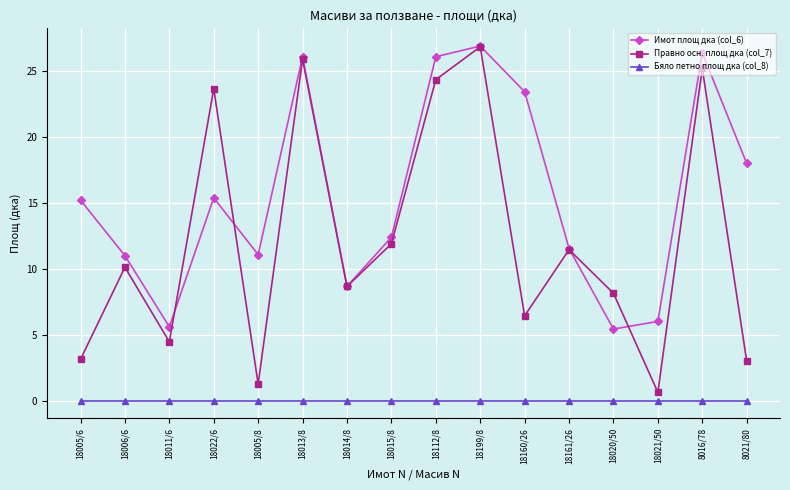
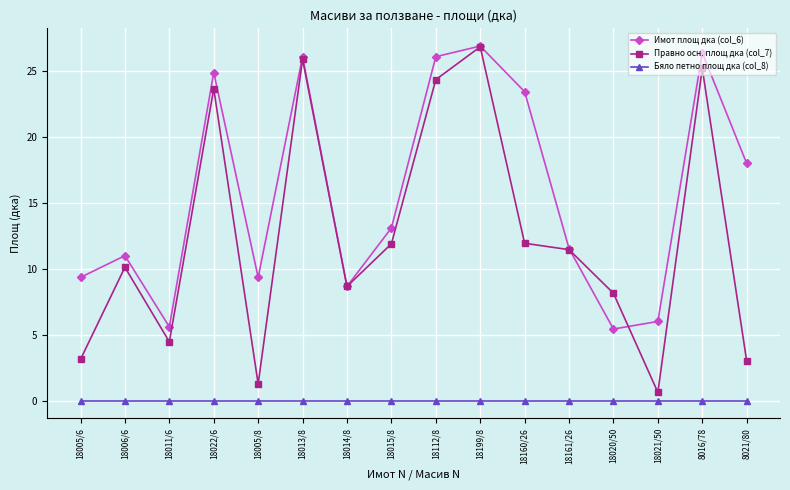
  {
    "Имот площ дка (col_6)": {
-     "18005/6": 15.2,
+     "18005/6": 9.4,
      "18006/6": 11.0,
      "18011/6": 5.6,
-     "18022/6": 15.4,
-     "18005/8": 11.1,
-     "18015/8": 12.4,
+     "18022/6": 24.9,
+     "18005/8": 9.4,
+     "18015/8": 13.1,
      "18112/8": 26.1,
      "18160/26": 23.4,
      "18020/50": 5.4,
      "18021/50": 6.0,
      "8021/80": 18.0
    },
    "Правно осн. площ дка (col_7)": {
      "18005/6": 3.1,
      "18006/6": 10.1,
      "18011/6": 4.5,
      "18022/6": 23.7,
      "18005/8": 1.3,
      "18015/8": 11.9,
      "18112/8": 24.4,
-     "18160/26": 6.4,
+     "18160/26": 11.9,
      "18020/50": 8.1,
      "18021/50": 0.6,
      "8021/80": 3.0
    },
    "Бяло петно площ дка (col_8)": {
      "18005/6": 0.0,
      "18006/6": 0.0,
      "18011/6": 0.0,
      "18022/6": 0.0,
      "18005/8": 0.0,
      "18013/8": 0.0,
      "18014/8": 0.0,
      "18015/8": 0.0,
      "18112/8": 0.0,
      "18199/8": 0.0,
      "18160/26": 0.0,
      "18161/26": 0.0,
      "18020/50": 0.0,
      "18021/50": 0.0,
      "8016/78": 0.0,
      "8021/80": 0.0
    }
  }
